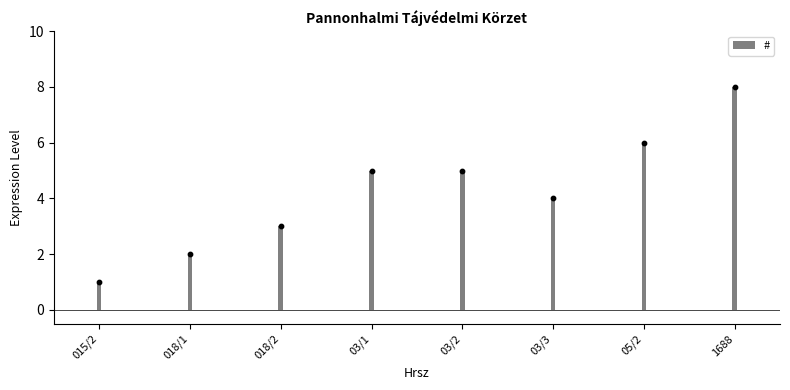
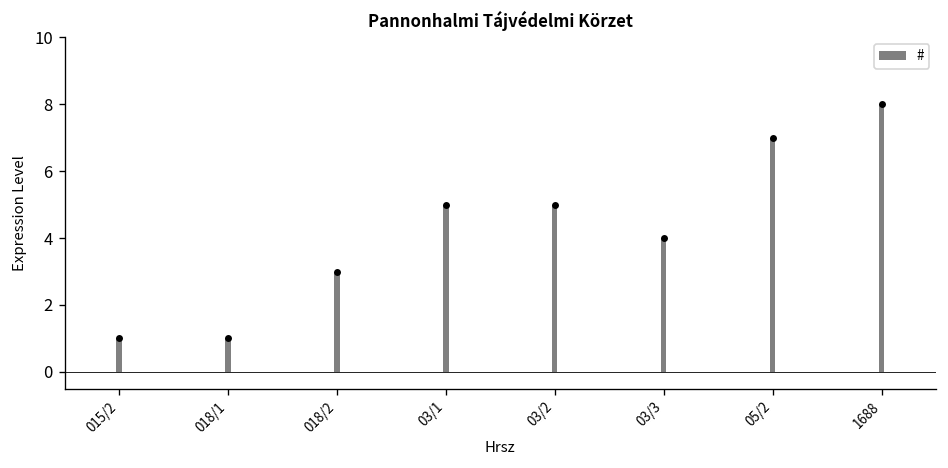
  {
    "015/2": 1,
-   "018/1": 2,
+   "018/1": 1,
    "018/2": 3,
    "03/1": 5,
    "03/2": 5,
    "03/3": 4,
-   "05/2": 6,
+   "05/2": 7,
    "1688": 8
  }
